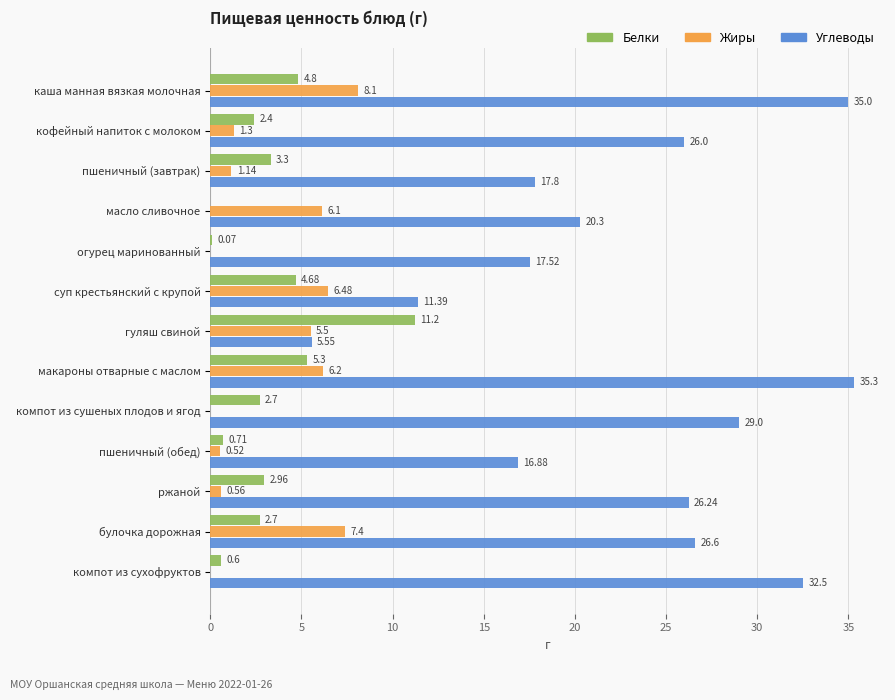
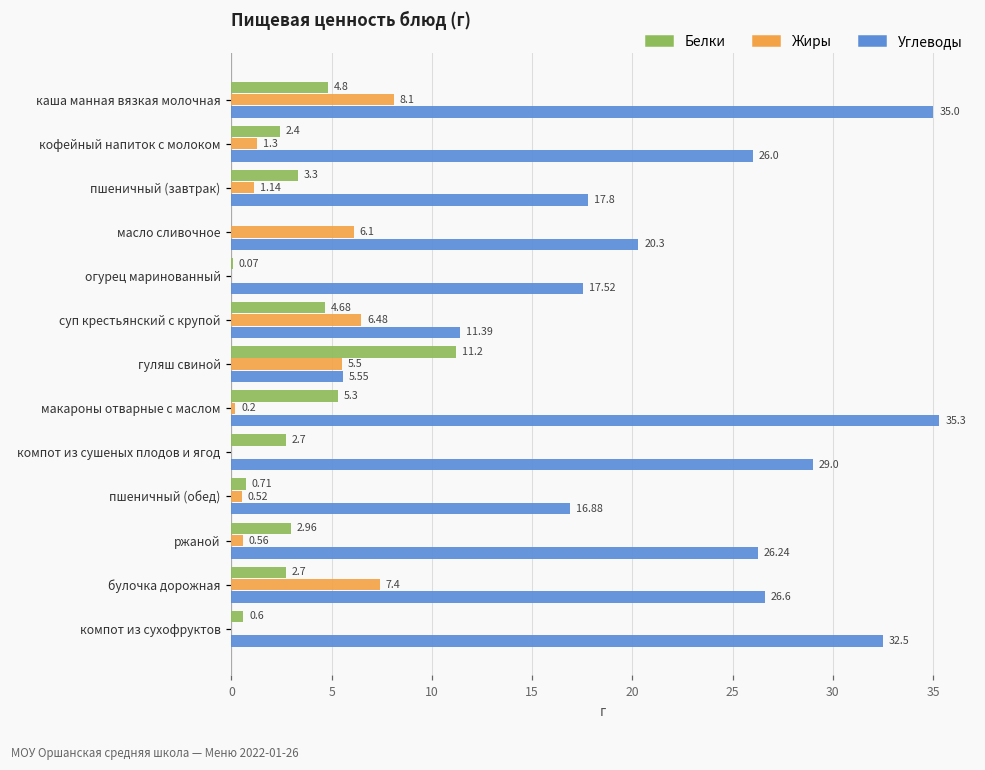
  {
    "Белки": {
      "каша манная вязкая молочная": 4.8,
      "кофейный напиток с молоком": 2.4,
      "пшеничный (завтрак)": 3.3,
      "огурец маринованный": 0.07,
      "суп крестьянский с крупой": 4.68,
      "гуляш свиной": 11.2,
      "макароны отварные с маслом": 5.3,
      "компот из сушеных плодов и ягод": 2.7,
      "пшеничный (обед)": 0.71,
      "ржаной": 2.96,
      "булочка дорожная": 2.7,
      "компот из сухофруктов": 0.6
    },
    "Жиры": {
      "каша манная вязкая молочная": 8.1,
      "кофейный напиток с молоком": 1.3,
      "пшеничный (завтрак)": 1.14,
      "масло сливочное": 6.1,
      "суп крестьянский с крупой": 6.48,
      "гуляш свиной": 5.5,
-     "макароны отварные с маслом": 6.2,
+     "макароны отварные с маслом": 0.2,
      "пшеничный (обед)": 0.52,
      "ржаной": 0.56,
      "булочка дорожная": 7.4
    },
    "Углеводы": {
      "каша манная вязкая молочная": 35.0,
      "кофейный напиток с молоком": 26.0,
      "пшеничный (завтрак)": 17.8,
      "масло сливочное": 20.3,
      "огурец маринованный": 17.52,
      "суп крестьянский с крупой": 11.39,
      "гуляш свиной": 5.55,
      "макароны отварные с маслом": 35.3,
      "компот из сушеных плодов и ягод": 29.0,
      "пшеничный (обед)": 16.88,
      "ржаной": 26.24,
      "булочка дорожная": 26.6,
      "компот из сухофруктов": 32.5
    }
  }
